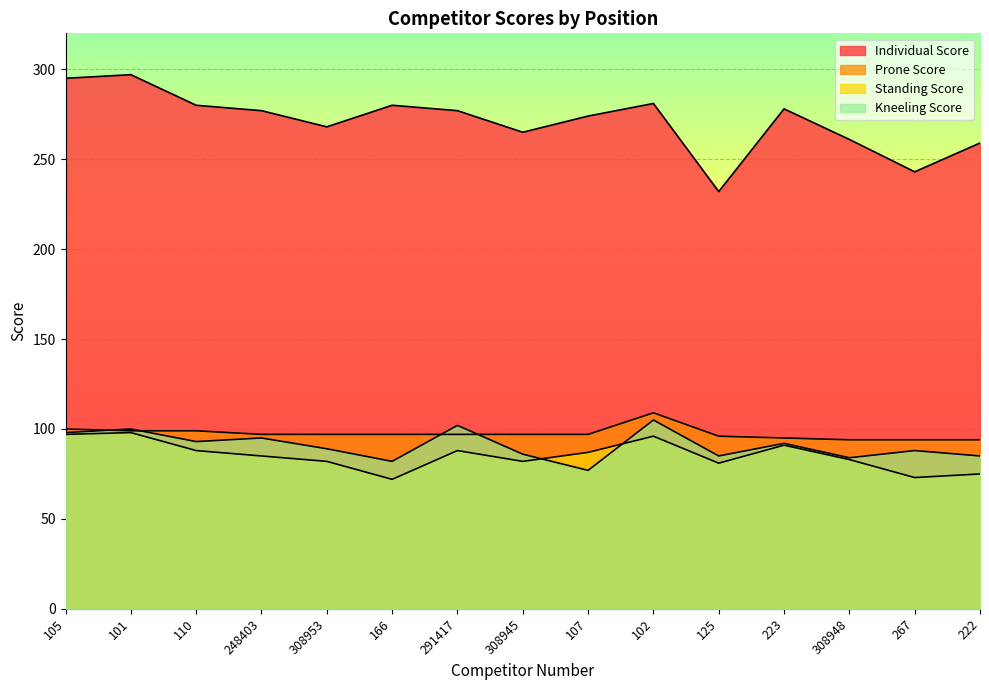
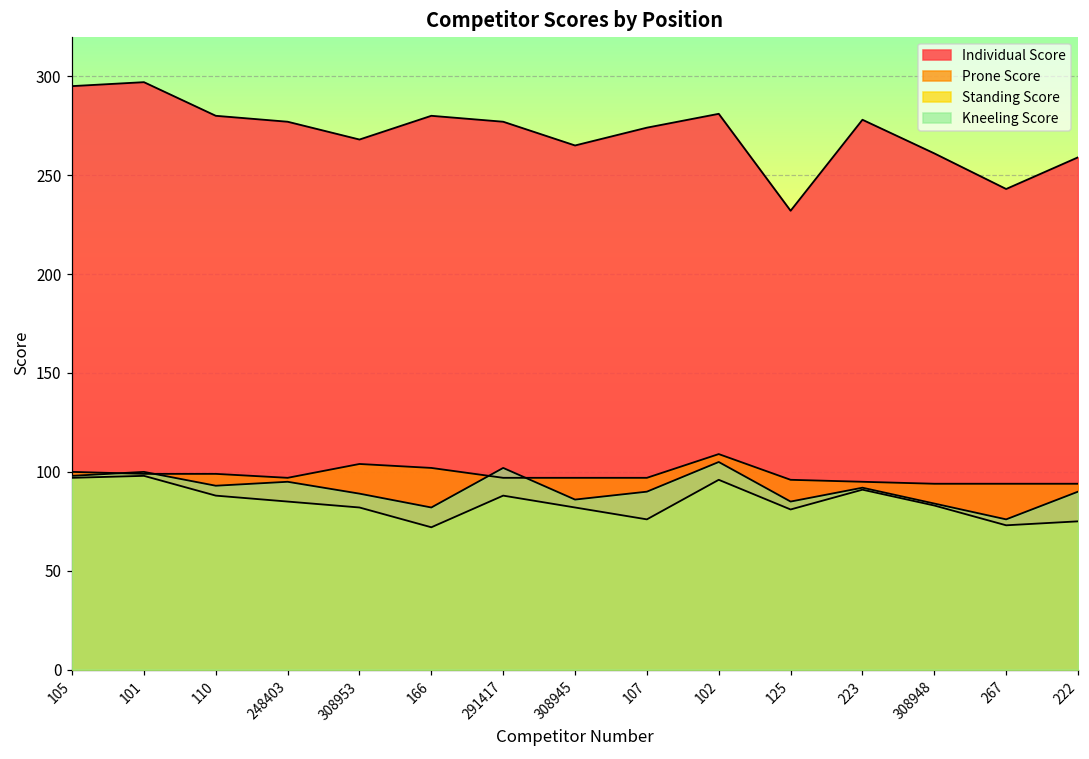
  {
    "Individual Score": {
      "105": 295,
      "101": 297,
      "110": 280,
      "248403": 277,
      "308953": 268,
      "166": 280,
      "291417": 277,
      "308945": 265,
      "107": 274,
      "102": 281,
      "125": 232,
      "223": 278,
      "308948": 261,
      "267": 243,
      "222": 259
    },
    "Prone Score": {
      "105": 100,
      "110": 99,
      "248403": 97,
-     "308953": 97,
-     "166": 97,
+     "308953": 104,
+     "166": 102,
      "291417": 97,
      "308945": 97,
      "107": 97,
      "102": 109,
      "125": 96,
      "223": 95,
      "308948": 94,
      "267": 94,
      "222": 94
    },
    "Standing Score": {
      "110": 88,
      "248403": 85,
      "308953": 82,
      "166": 72,
      "291417": 88,
      "308945": 82,
-     "107": 87,
+     "107": 76,
      "102": 96,
      "125": 81,
      "267": 73,
      "222": 75
    },
    "Kneeling Score": {
      "110": 93,
      "248403": 95,
      "308953": 89,
      "166": 82,
      "291417": 102,
      "308945": 86,
-     "107": 77,
+     "107": 90,
      "102": 105,
      "125": 85,
-     "267": 88,
-     "222": 85
+     "267": 76,
+     "222": 90
    }
  }
